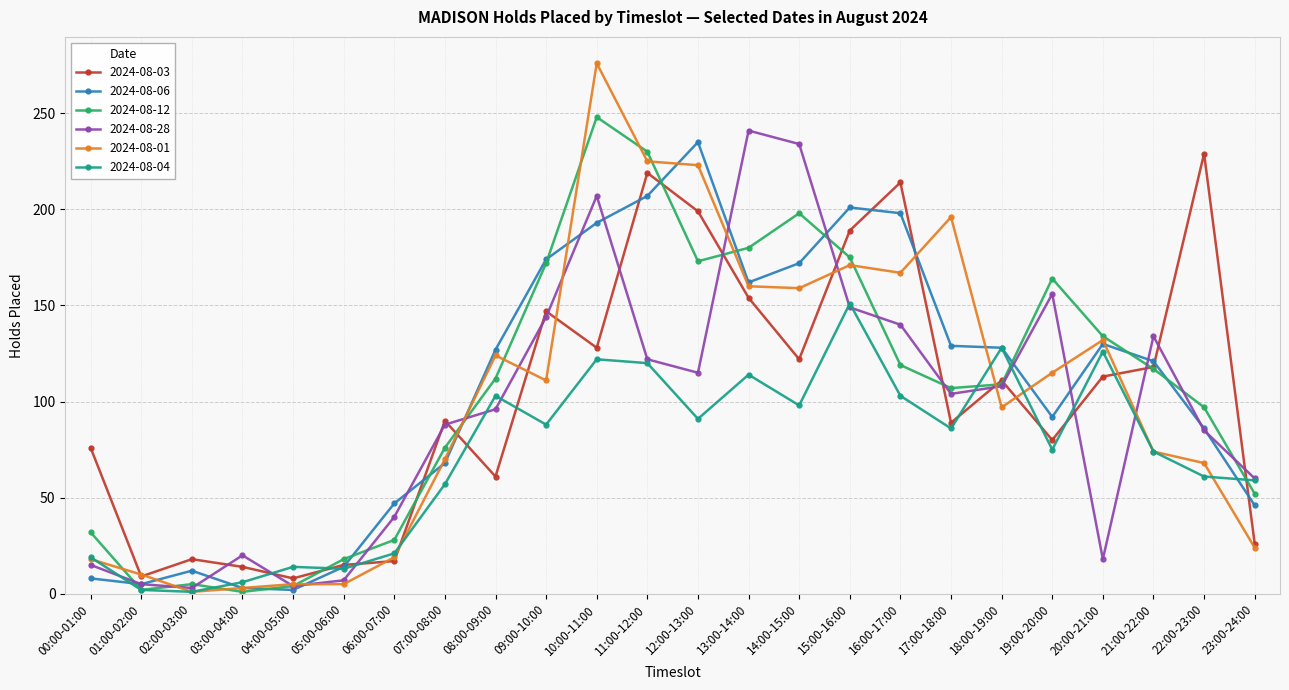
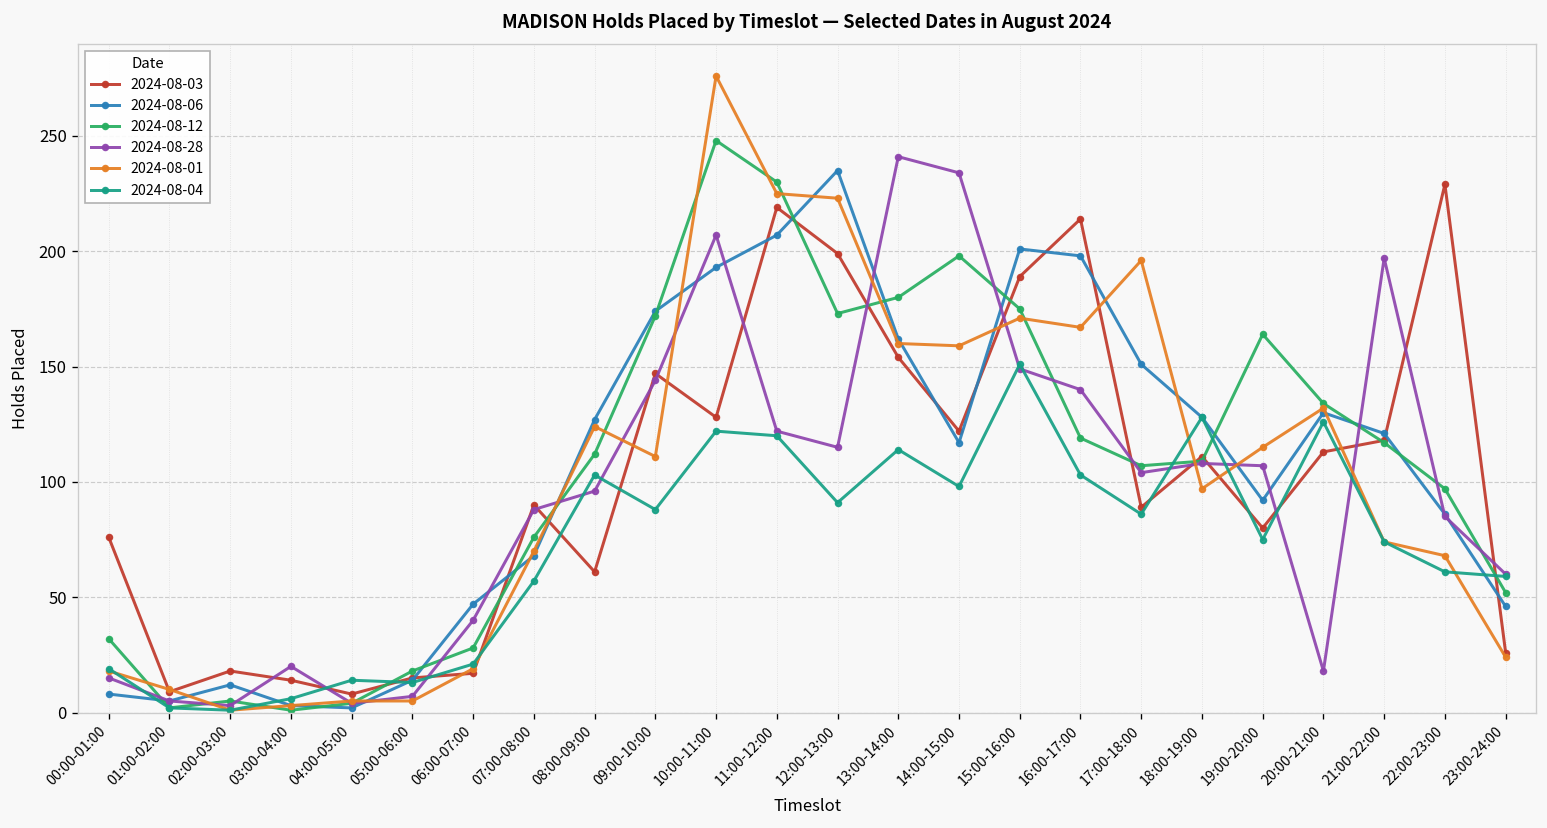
  {
    "2024-08-03": {
      "00:00-01:00": 76,
      "02:00-03:00": 18,
      "03:00-04:00": 14,
      "04:00-05:00": 8,
      "06:00-07:00": 17,
      "07:00-08:00": 90,
      "08:00-09:00": 61,
      "09:00-10:00": 147,
      "10:00-11:00": 128,
      "11:00-12:00": 219,
      "12:00-13:00": 199,
      "13:00-14:00": 154,
      "14:00-15:00": 122,
      "15:00-16:00": 189,
      "16:00-17:00": 214,
      "17:00-18:00": 89,
      "18:00-19:00": 111,
      "19:00-20:00": 80,
      "20:00-21:00": 113,
      "22:00-23:00": 229,
      "23:00-24:00": 26
    },
    "2024-08-06": {
      "00:00-01:00": 8,
      "02:00-03:00": 12,
      "04:00-05:00": 2,
      "06:00-07:00": 47,
      "07:00-08:00": 68,
      "08:00-09:00": 127,
      "09:00-10:00": 174,
      "10:00-11:00": 193,
      "11:00-12:00": 207,
      "12:00-13:00": 235,
      "13:00-14:00": 162,
-     "14:00-15:00": 172,
+     "14:00-15:00": 117,
      "15:00-16:00": 201,
      "16:00-17:00": 198,
-     "17:00-18:00": 129,
+     "17:00-18:00": 151,
      "19:00-20:00": 92,
      "20:00-21:00": 130,
      "21:00-22:00": 121,
      "23:00-24:00": 46
    },
    "2024-08-28": {
      "00:00-01:00": 15,
      "02:00-03:00": 3,
      "03:00-04:00": 20,
      "05:00-06:00": 7,
      "06:00-07:00": 40,
      "07:00-08:00": 88,
      "08:00-09:00": 96,
      "09:00-10:00": 144,
      "10:00-11:00": 207,
      "11:00-12:00": 122,
      "12:00-13:00": 115,
      "13:00-14:00": 241,
      "14:00-15:00": 234,
      "15:00-16:00": 149,
      "16:00-17:00": 140,
      "17:00-18:00": 104,
-     "19:00-20:00": 156,
+     "19:00-20:00": 107,
      "20:00-21:00": 18,
-     "21:00-22:00": 134
+     "21:00-22:00": 197
    },
    "2024-08-01": {
      "05:00-06:00": 5,
      "06:00-07:00": 19,
      "07:00-08:00": 70,
      "08:00-09:00": 124,
      "09:00-10:00": 111,
      "10:00-11:00": 276,
      "11:00-12:00": 225,
      "12:00-13:00": 223,
      "13:00-14:00": 160,
      "14:00-15:00": 159,
      "15:00-16:00": 171,
      "16:00-17:00": 167,
      "17:00-18:00": 196,
      "18:00-19:00": 97,
      "19:00-20:00": 115,
      "20:00-21:00": 132,
      "22:00-23:00": 68,
      "23:00-24:00": 24
    }
  }
